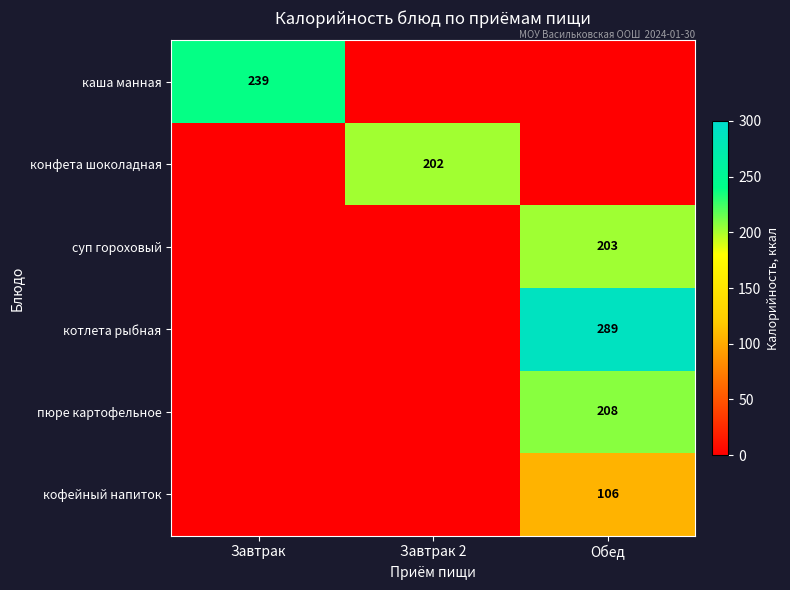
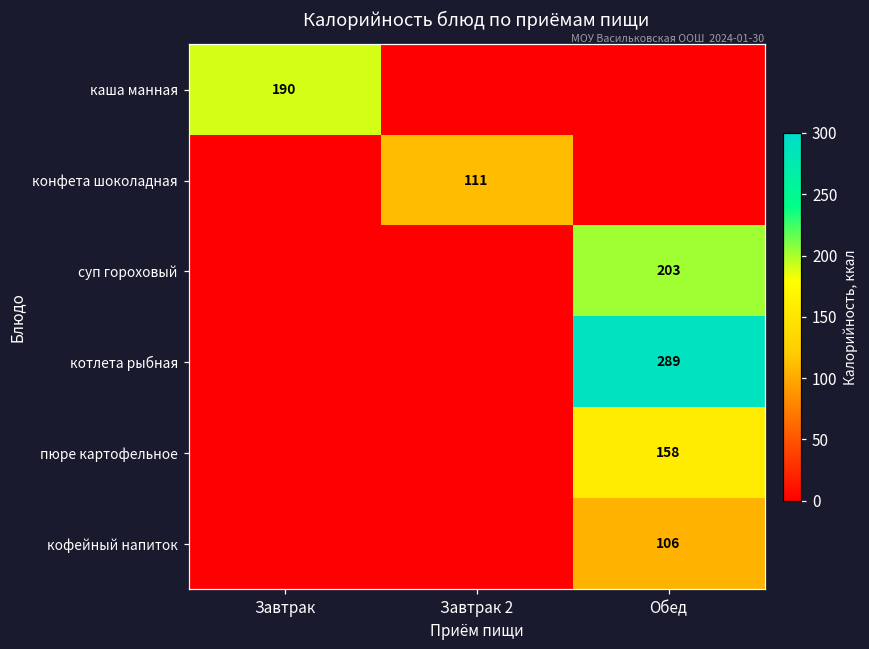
  {
    "каша манная": {
-     "Завтрак": 239
+     "Завтрак": 190
    },
    "конфета шоколадная": {
-     "Завтрак 2": 202
+     "Завтрак 2": 111
    },
    "суп гороховый": {
      "Обед": 203
    },
    "котлета рыбная": {
      "Обед": 289
    },
    "пюре картофельное": {
-     "Обед": 208
+     "Обед": 158
    },
    "кофейный напиток": {
      "Обед": 106
    }
  }
